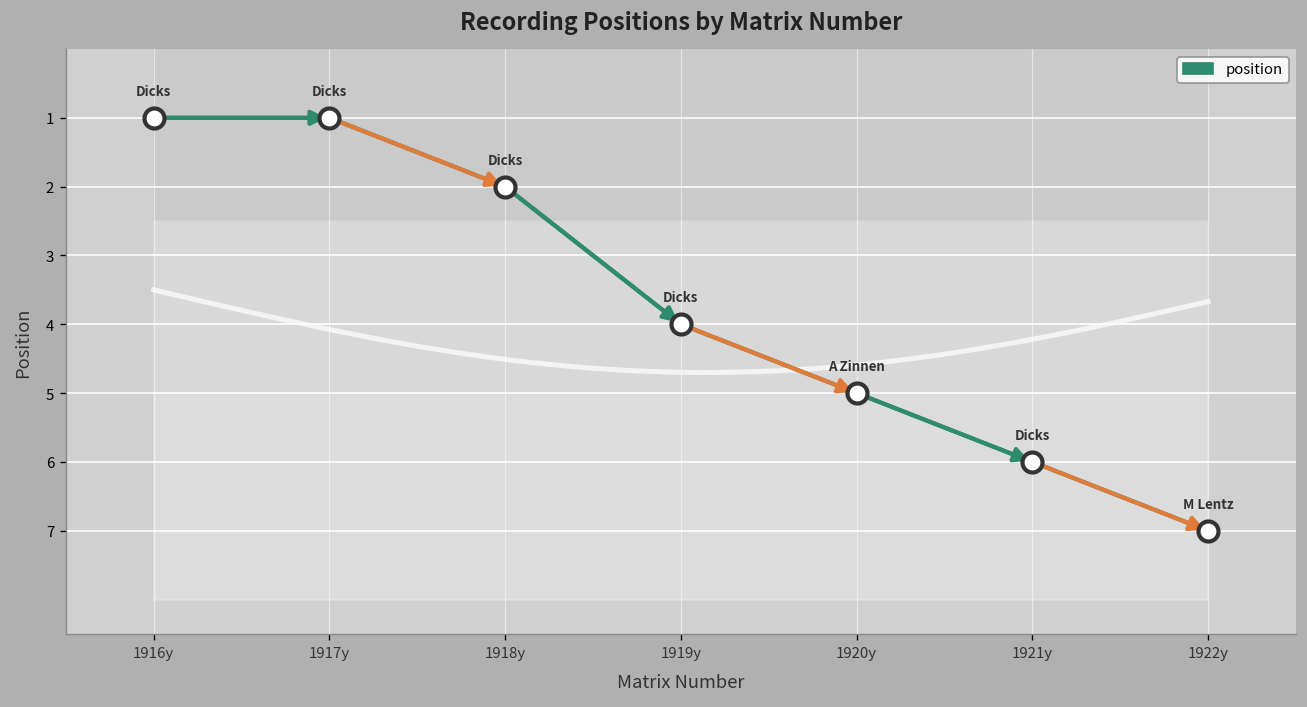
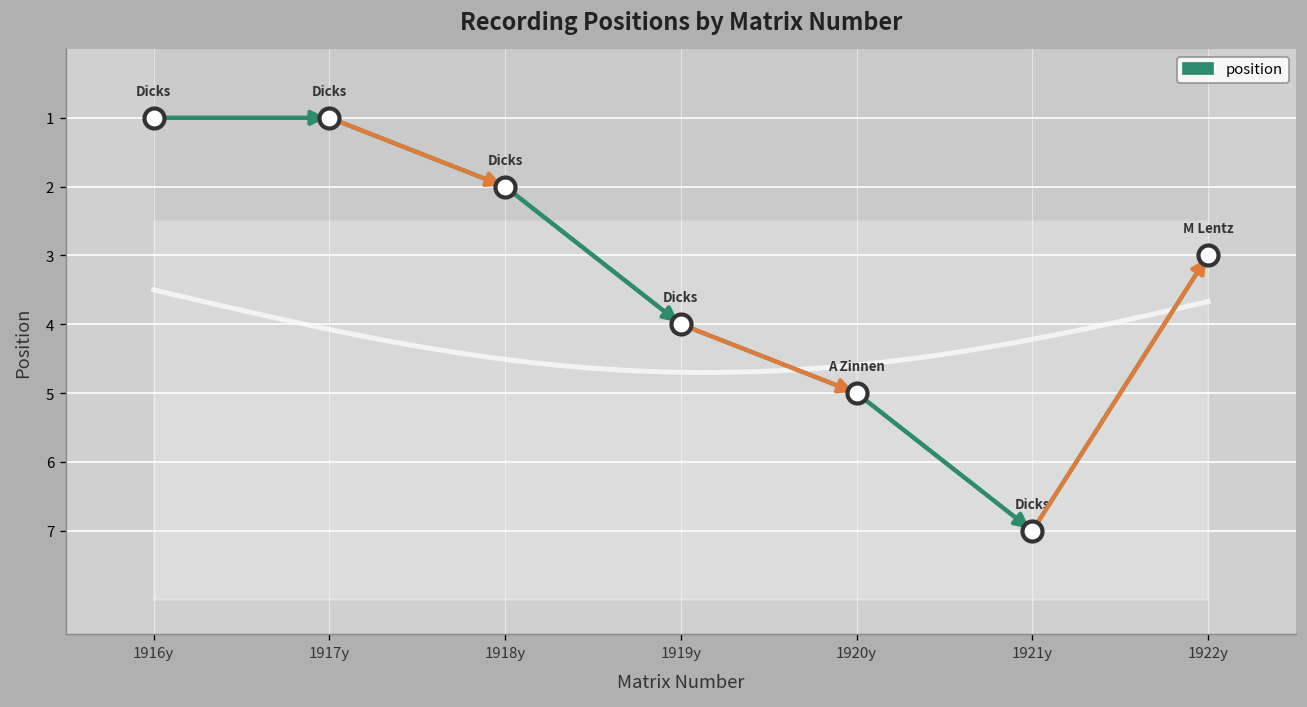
  {
    "position": {
      "1916y": 1,
      "1917y": 1,
      "1918y": 2,
      "1919y": 4,
-     "1921y": 6,
-     "1922y": 7
+     "1921y": 7,
+     "1922y": 3
    }
  }
